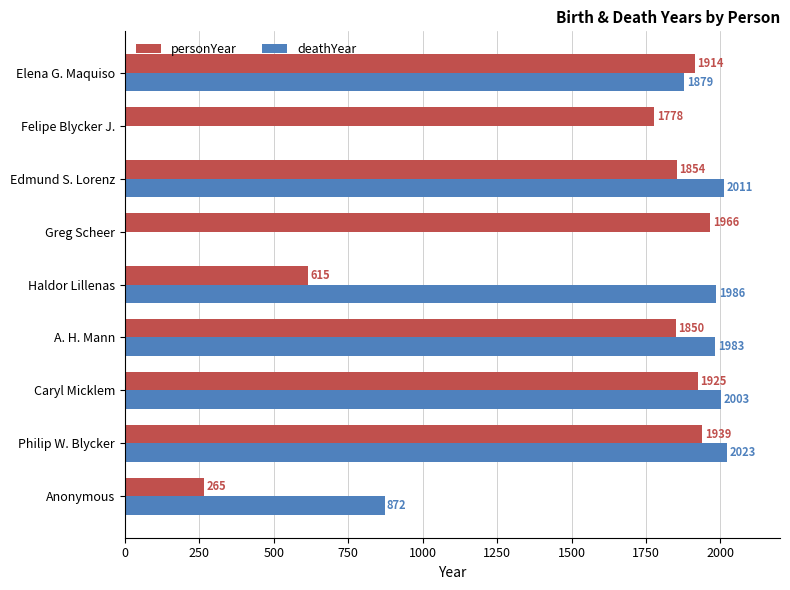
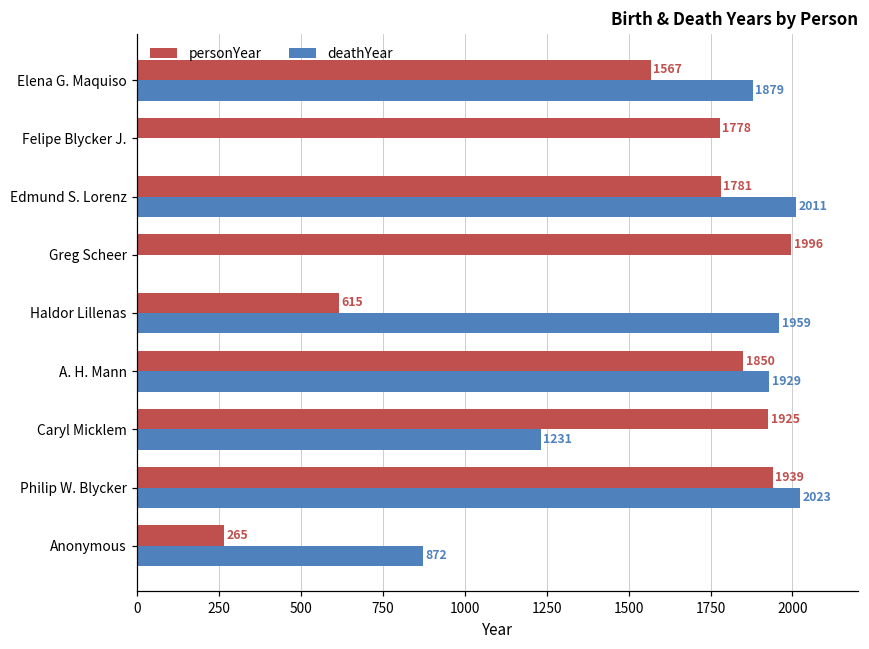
  {
    "personYear": {
-     "Elena G. Maquiso": 1914,
+     "Elena G. Maquiso": 1567,
      "Felipe Blycker J.": 1778,
-     "Edmund S. Lorenz": 1854,
-     "Greg Scheer": 1966,
+     "Edmund S. Lorenz": 1781,
+     "Greg Scheer": 1996,
      "Haldor Lillenas": 615,
      "A. H. Mann": 1850,
      "Caryl Micklem": 1925,
      "Philip W. Blycker": 1939,
      "Anonymous": 265
    },
    "deathYear": {
      "Elena G. Maquiso": 1879,
      "Edmund S. Lorenz": 2011,
-     "Haldor Lillenas": 1986,
-     "A. H. Mann": 1983,
-     "Caryl Micklem": 2003,
+     "Haldor Lillenas": 1959,
+     "A. H. Mann": 1929,
+     "Caryl Micklem": 1231,
      "Philip W. Blycker": 2023,
      "Anonymous": 872
    }
  }
